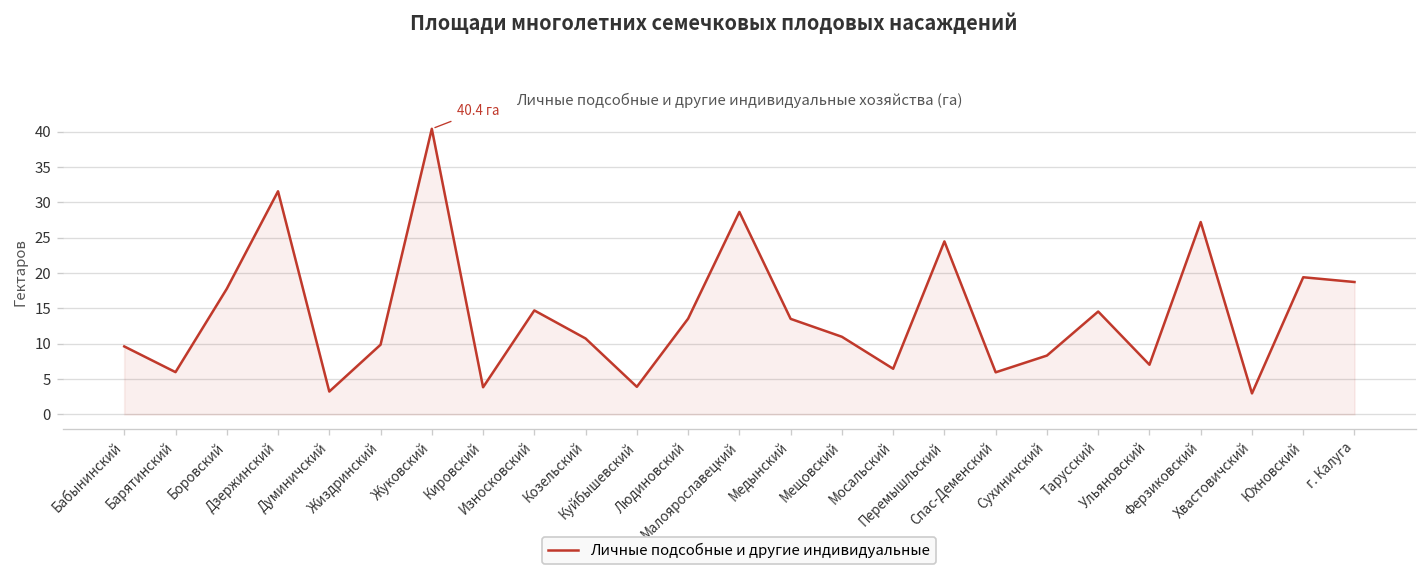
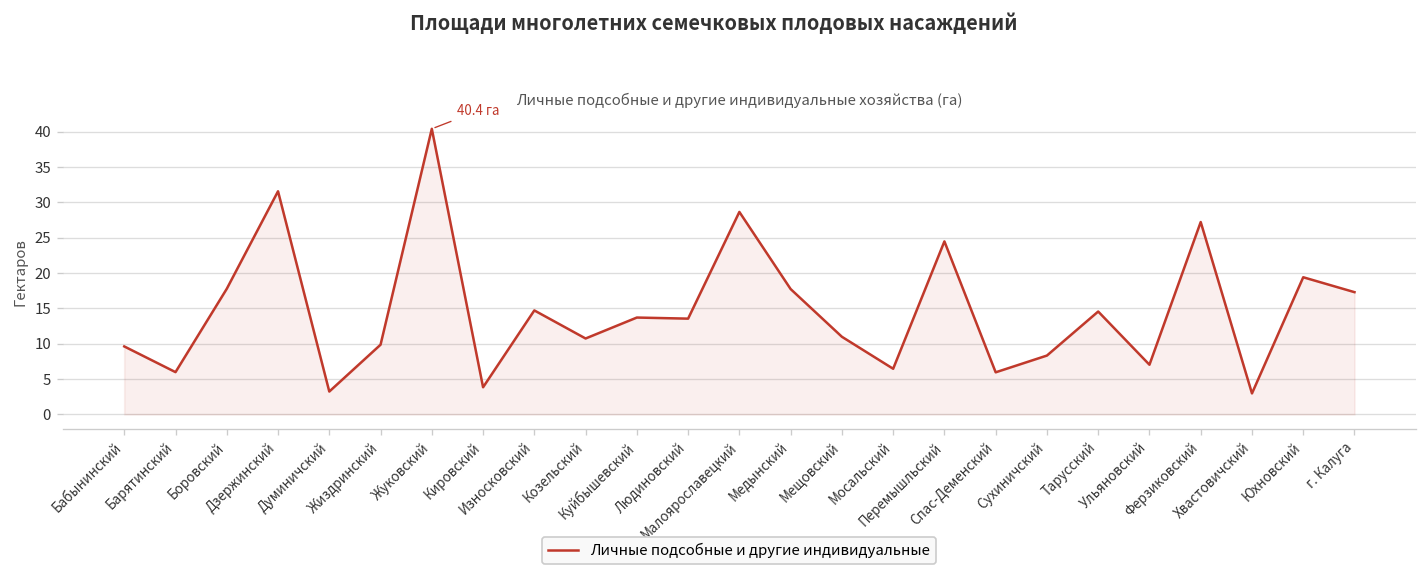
  {
    "Бабынинский": 10,
    "Барятинский": 6,
    "Боровский": 18,
    "Дзержинский": 32,
    "Думиничский": 3,
    "Жиздринский": 10,
    "Кировский": 4,
    "Износковский": 15,
    "Козельский": 11,
-   "Куйбышевский": 4,
+   "Куйбышевский": 14,
    "Людиновский": 14,
    "Малоярославецкий": 29,
-   "Медынский": 14,
+   "Медынский": 18,
    "Мещовский": 11,
    "Мосальский": 6,
    "Перемышльский": 24,
    "Спас-Деменский": 6,
    "Сухиничский": 8,
    "Тарусский": 15,
    "Ульяновский": 7,
    "Ферзиковский": 27,
    "Хвастовичский": 3,
    "Юхновский": 19,
-   "г. Калуга": 19
+   "г. Калуга": 17
  }
